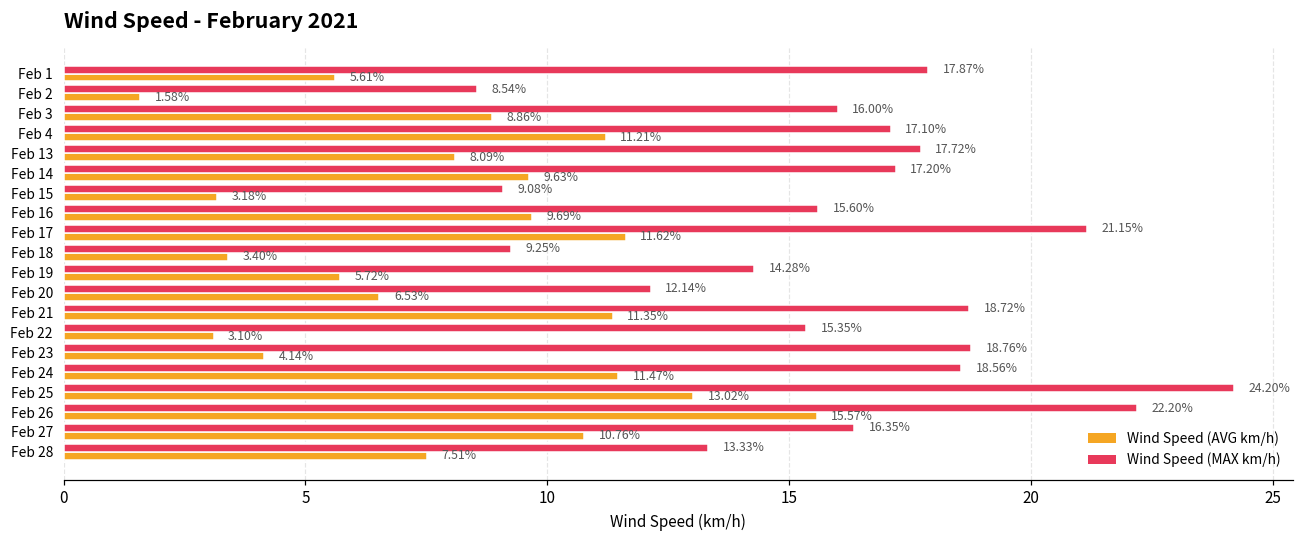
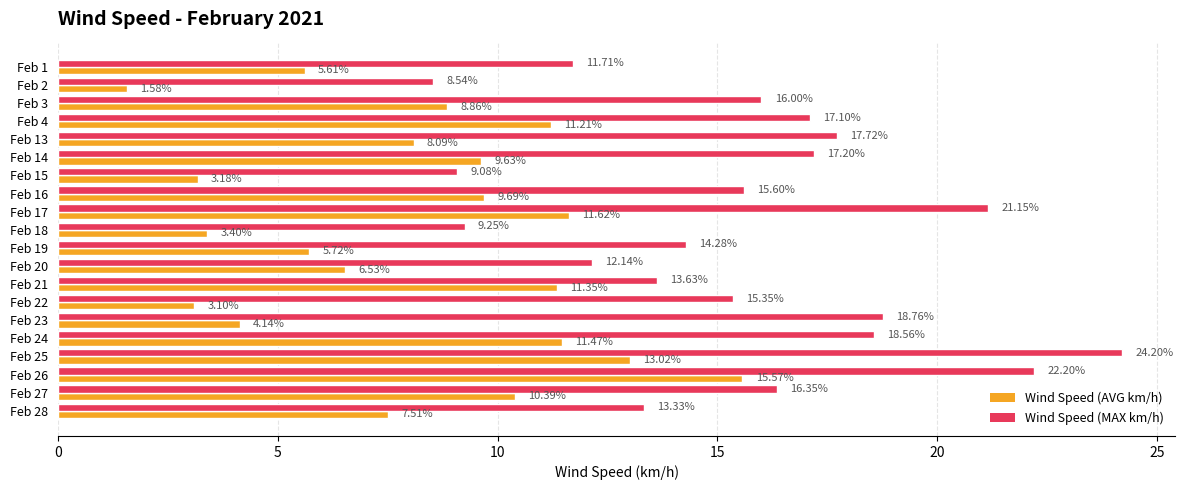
  {
    "Wind Speed (AVG km/h)": {
      "Feb 1": "5.61%",
      "Feb 2": "1.58%",
      "Feb 3": "8.86%",
      "Feb 4": "11.21%",
      "Feb 13": "8.09%",
      "Feb 14": "9.63%",
      "Feb 15": "3.18%",
      "Feb 16": "9.69%",
      "Feb 17": "11.62%",
      "Feb 18": "3.40%",
      "Feb 19": "5.72%",
      "Feb 20": "6.53%",
      "Feb 21": "11.35%",
      "Feb 22": "3.10%",
      "Feb 23": "4.14%",
      "Feb 24": "11.47%",
      "Feb 25": "13.02%",
      "Feb 26": "15.57%",
-     "Feb 27": "10.76%",
+     "Feb 27": "10.39%",
      "Feb 28": "7.51%"
    },
    "Wind Speed (MAX km/h)": {
-     "Feb 1": "17.87%",
+     "Feb 1": "11.71%",
      "Feb 2": "8.54%",
      "Feb 3": "16.00%",
      "Feb 4": "17.10%",
      "Feb 13": "17.72%",
      "Feb 14": "17.20%",
      "Feb 15": "9.08%",
      "Feb 16": "15.60%",
      "Feb 17": "21.15%",
      "Feb 18": "9.25%",
      "Feb 19": "14.28%",
      "Feb 20": "12.14%",
-     "Feb 21": "18.72%",
+     "Feb 21": "13.63%",
      "Feb 22": "15.35%",
      "Feb 23": "18.76%",
      "Feb 24": "18.56%",
      "Feb 25": "24.20%",
      "Feb 26": "22.20%",
      "Feb 27": "16.35%",
      "Feb 28": "13.33%"
    }
  }
